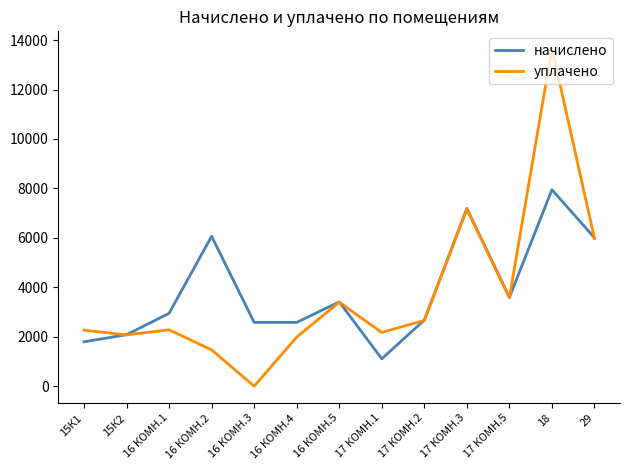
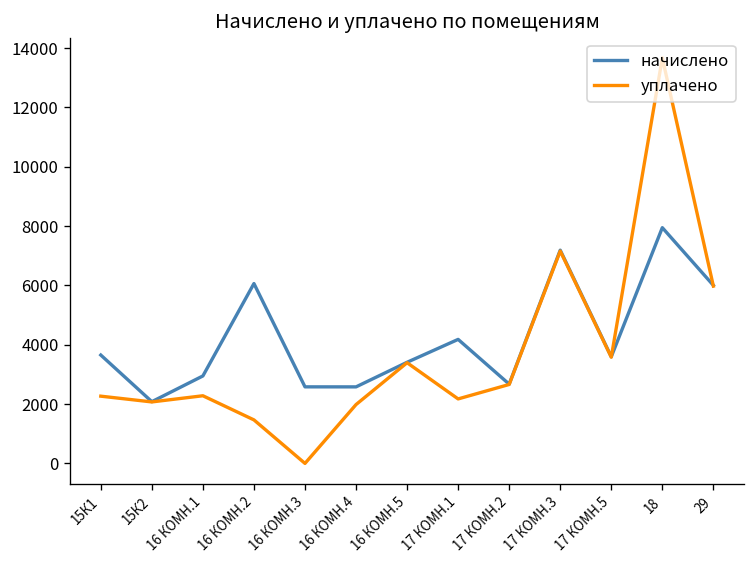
  {
    "начислено": {
-     "15К1": 1800,
+     "15К1": 3700,
      "16 КОМН.1": 2900,
      "16 КОМН.2": 6100,
      "16 КОМН.3": 2600,
      "16 КОМН.4": 2600,
-     "17 КОМН.1": 1100,
+     "17 КОМН.1": 4200,
      "18": 7900
    },
    "уплачено": {
      "15К1": 2300,
      "16 КОМН.1": 2300,
      "16 КОМН.2": 1500,
      "16 КОМН.3": 0,
      "16 КОМН.4": 2000,
      "17 КОМН.1": 2200
    }
  }
